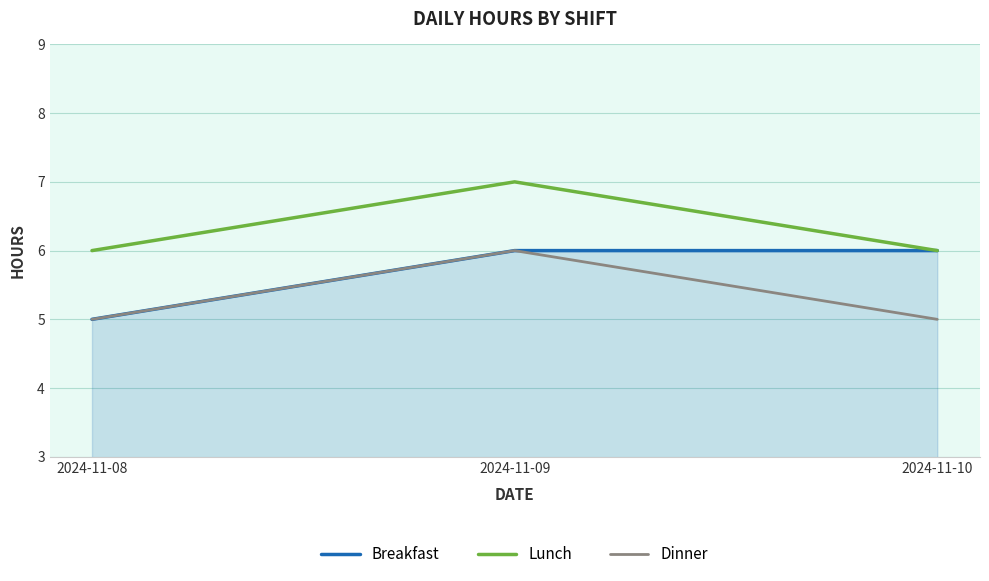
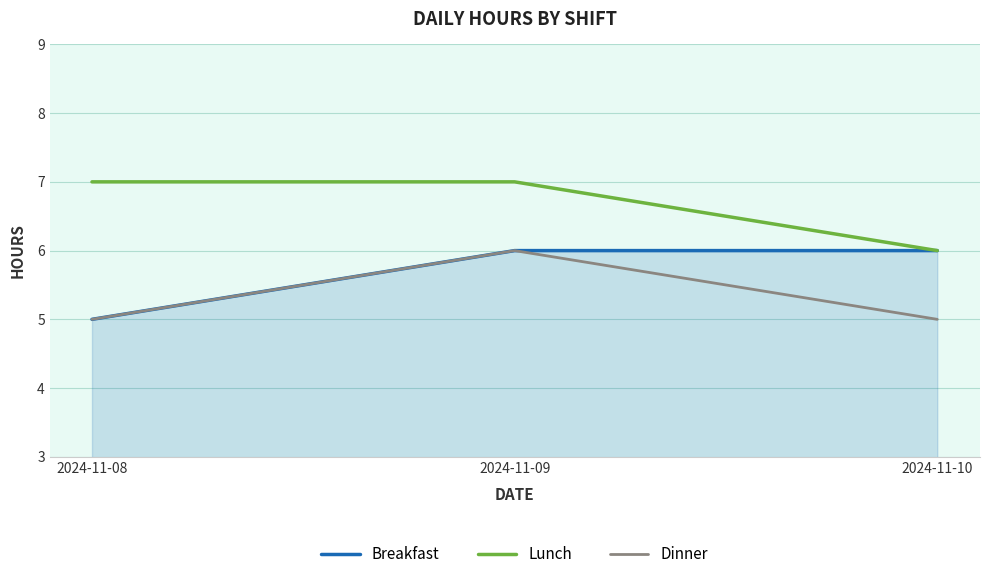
  {
    "Lunch": {
-     "2024-11-08": 6,
+     "2024-11-08": 7,
      "2024-11-09": 7
    },
    "Dinner": {
      "2024-11-10": 5
    }
  }
